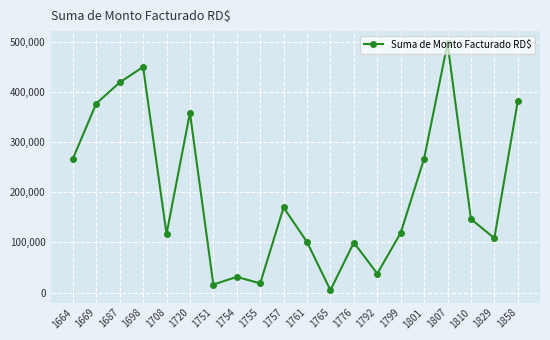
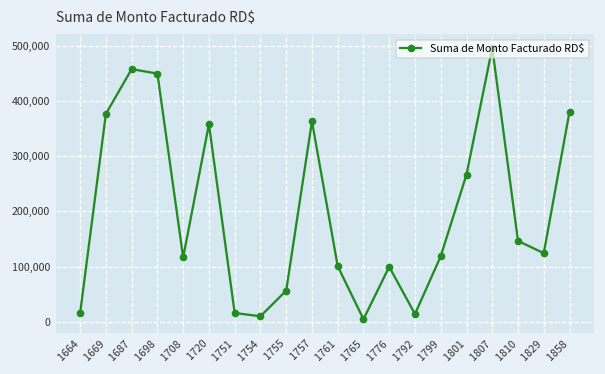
  {
-   "1664": "270,000",
+   "1664": "20,000",
    "1669": "380,000",
-   "1687": "420,000",
+   "1687": "460,000",
    "1698": "450,000",
    "1708": "120,000",
    "1720": "360,000",
    "1751": "20,000",
-   "1754": "30,000",
-   "1755": "20,000",
-   "1757": "170,000",
+   "1754": "10,000",
+   "1755": "60,000",
+   "1757": "360,000",
    "1761": "100,000",
    "1765": "0",
    "1776": "100,000",
-   "1792": "40,000",
+   "1792": "10,000",
    "1799": "120,000",
    "1801": "270,000",
    "1810": "150,000",
-   "1829": "110,000",
+   "1829": "120,000",
    "1858": "380,000"
  }
